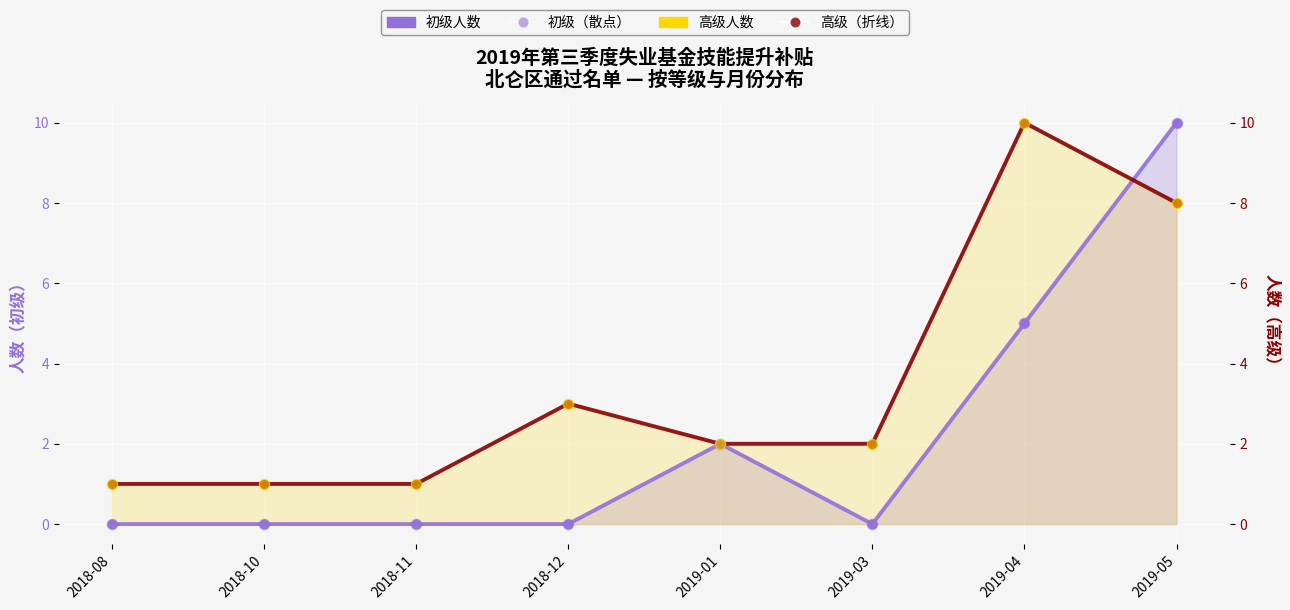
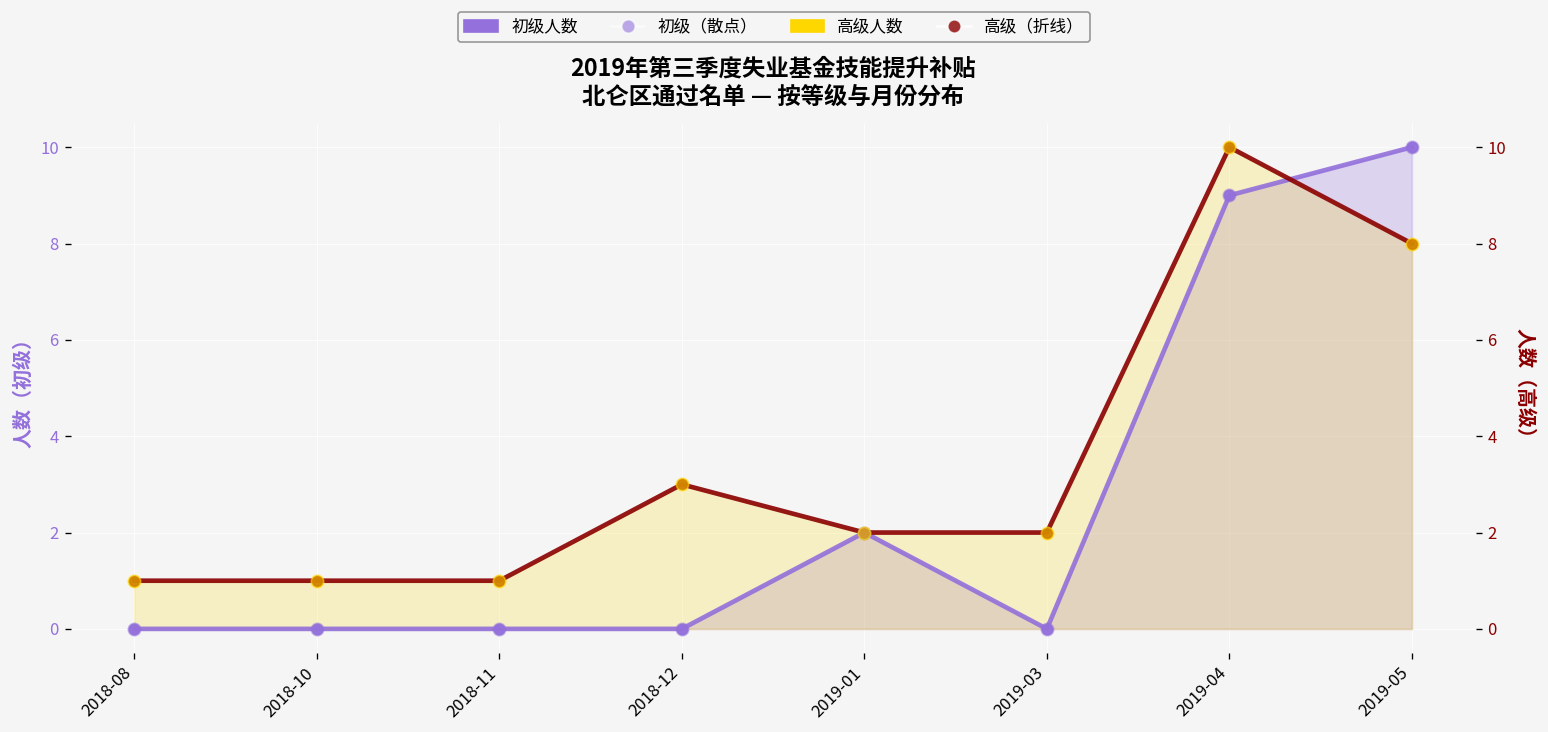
  {
    "初级人数": {
      "2018-08": 0,
      "2018-10": 0,
      "2018-11": 0,
      "2018-12": 0,
      "2019-03": 0,
-     "2019-04": 5,
+     "2019-04": 9,
      "2019-05": 10
    }
  }
